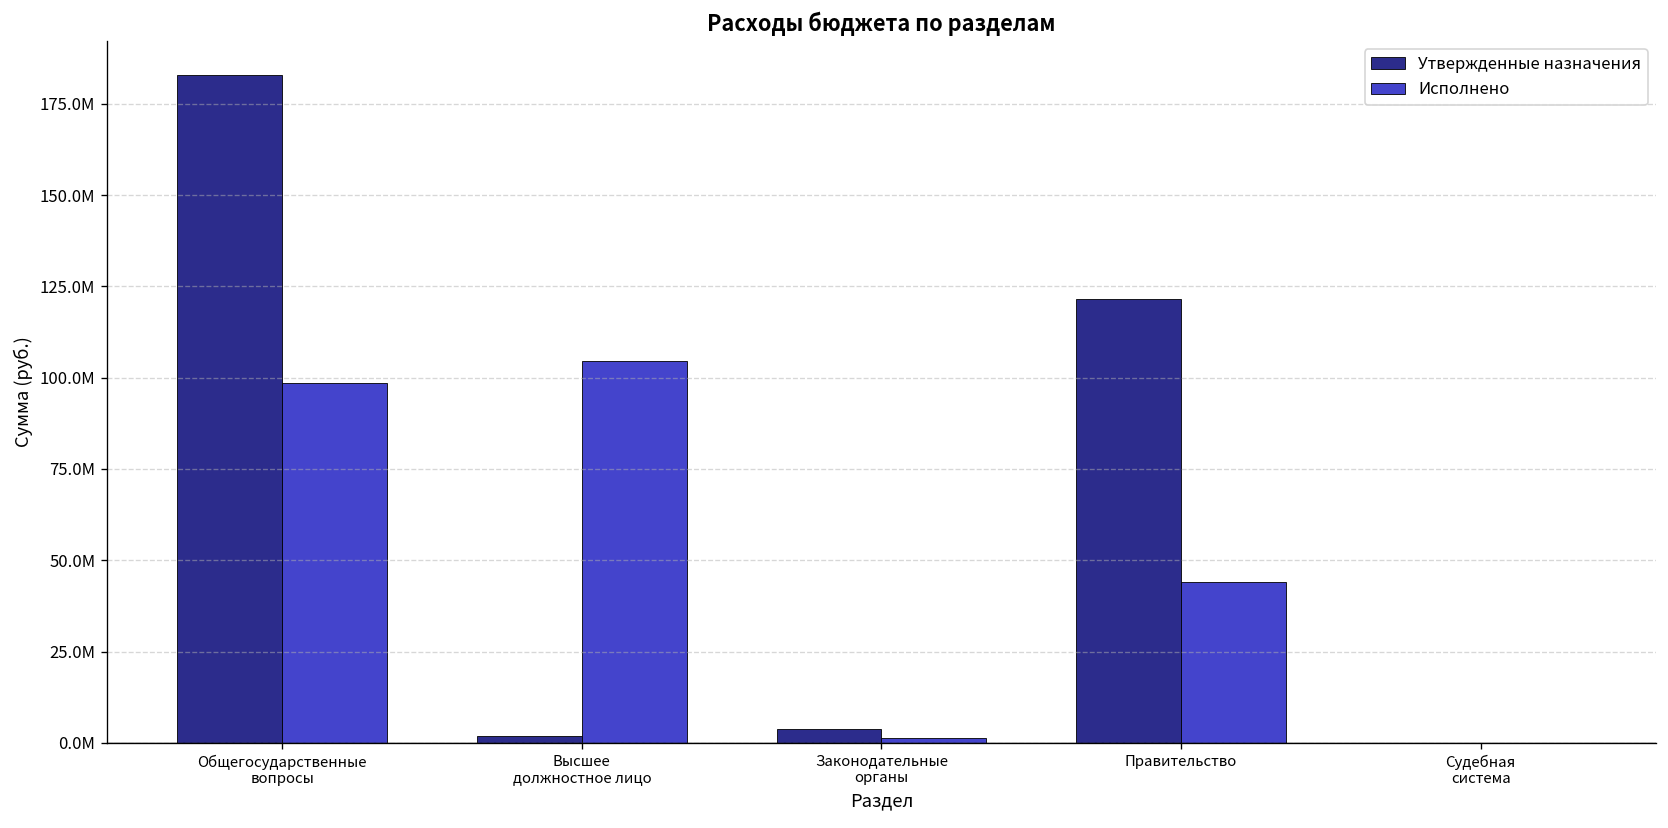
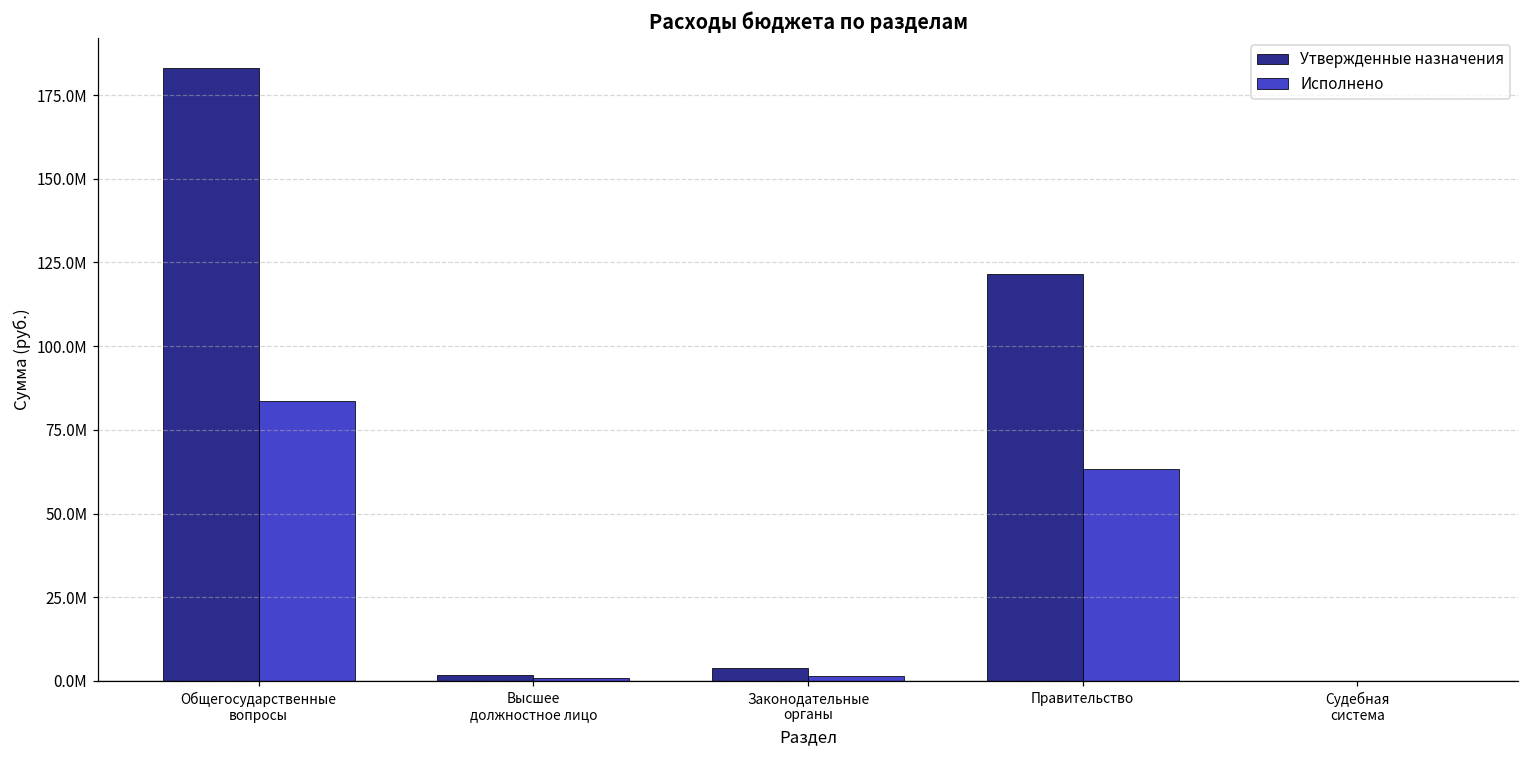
  {
    "Утвержденные назначения": {
      "Общегосударственные вопросы": 183000000,
      "Высшее должностное лицо": 2000000,
      "Законодательные органы": 4000000,
      "Правительство": 121000000
    },
    "Исполнено": {
-     "Общегосударственные вопросы": 99000000,
-     "Высшее должностное лицо": 105000000,
+     "Общегосударственные вопросы": 84000000,
+     "Высшее должностное лицо": 1000000,
      "Законодательные органы": 1000000,
-     "Правительство": 44000000,
+     "Правительство": 63000000,
      "Судебная система": 0
    }
  }
